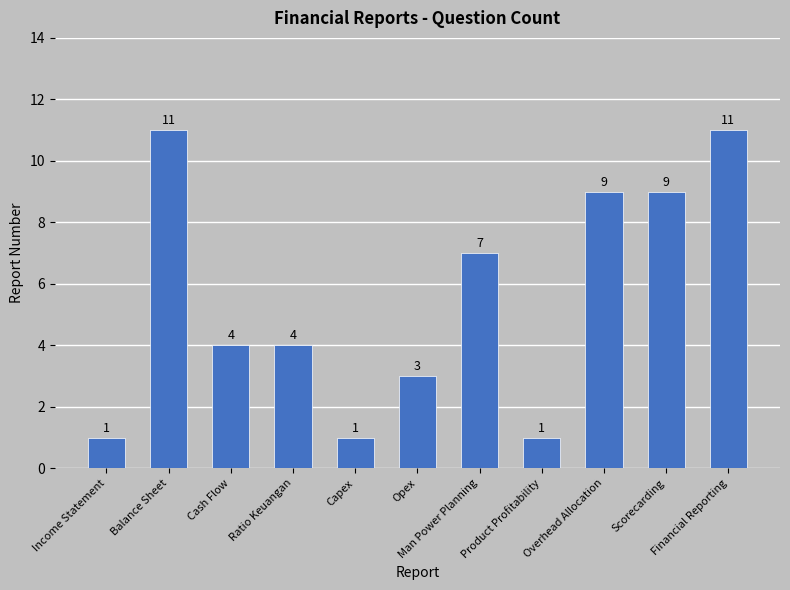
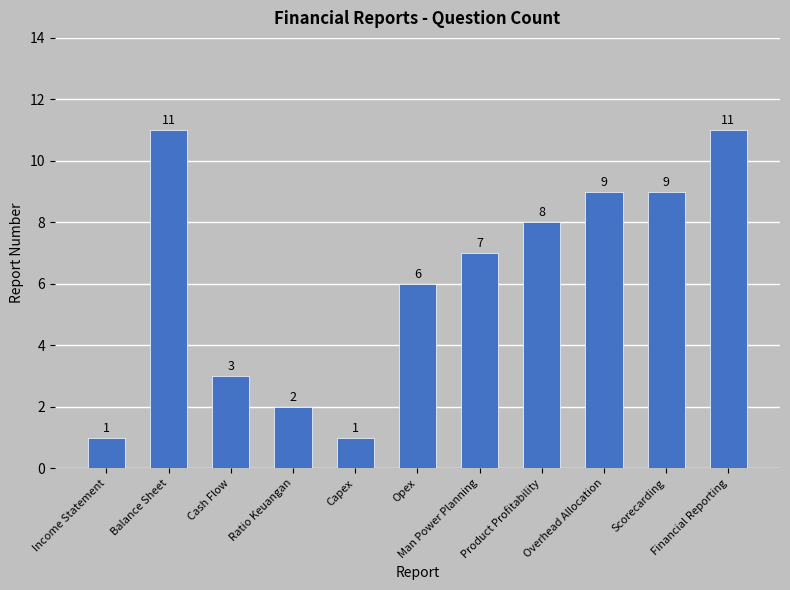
  {
    "Income Statement": 1,
    "Balance Sheet": 11,
-   "Cash Flow": 4,
-   "Ratio Keuangan": 4,
+   "Cash Flow": 3,
+   "Ratio Keuangan": 2,
    "Capex": 1,
-   "Opex": 3,
+   "Opex": 6,
    "Man Power Planning": 7,
-   "Product Profitability": 1,
+   "Product Profitability": 8,
    "Overhead Allocation": 9,
    "Scorecarding": 9,
    "Financial Reporting": 11
  }
